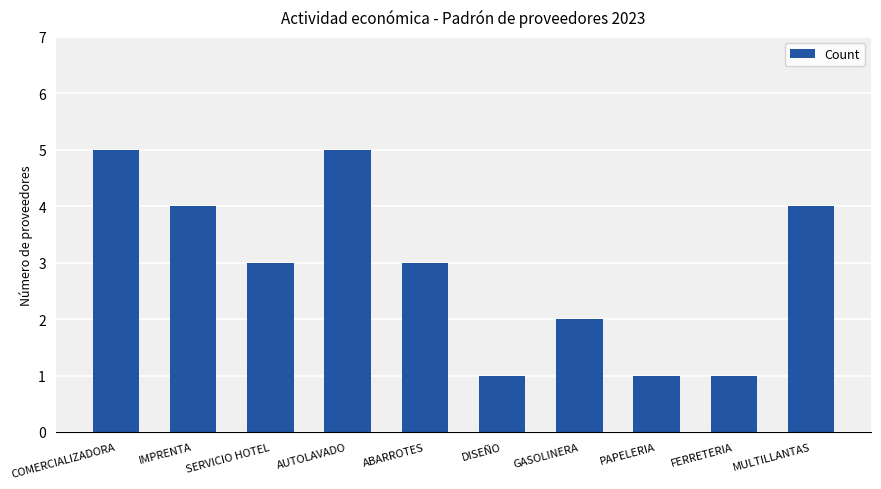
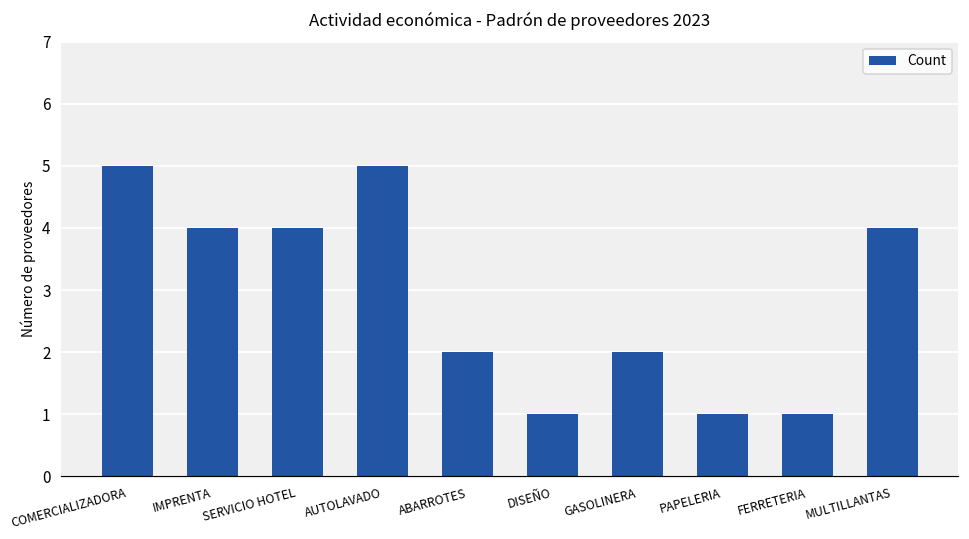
  {
    "COMERCIALIZADORA": 5,
    "IMPRENTA": 4,
-   "SERVICIO HOTEL": 3,
+   "SERVICIO HOTEL": 4,
    "AUTOLAVADO": 5,
-   "ABARROTES": 3,
+   "ABARROTES": 2,
    "DISEÑO": 1,
    "GASOLINERA": 2,
    "PAPELERIA": 1,
    "FERRETERIA": 1,
    "MULTILLANTAS": 4
  }
